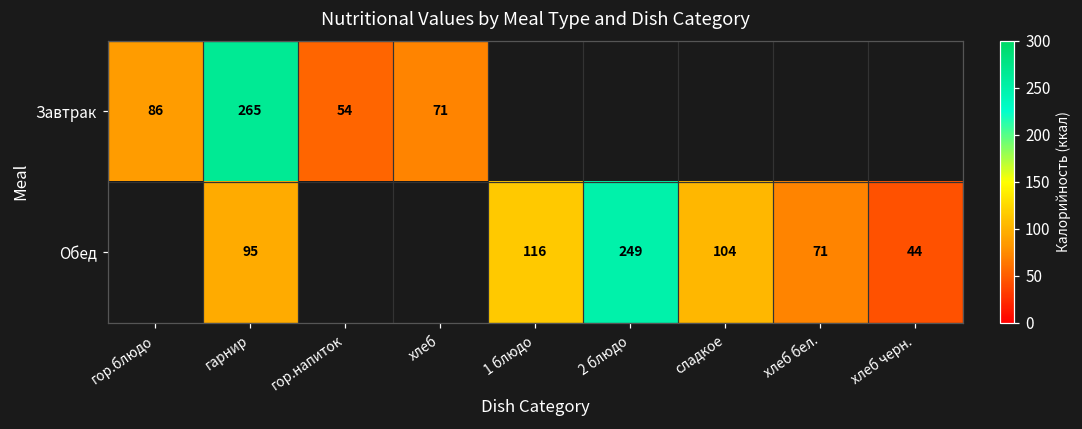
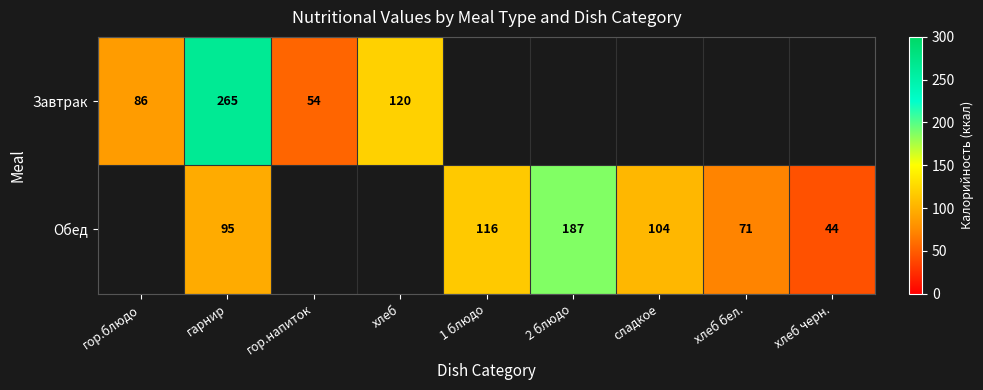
  {
    "Завтрак": {
      "гор.блюдо": 86,
      "гарнир": 265,
      "гор.напиток": 54,
-     "хлеб": 71
+     "хлеб": 120
    },
    "Обед": {
      "гарнир": 95,
      "1 блюдо": 116,
-     "2 блюдо": 249,
+     "2 блюдо": 187,
      "сладкое": 104,
      "хлеб бел.": 71,
      "хлеб черн.": 44
    }
  }
